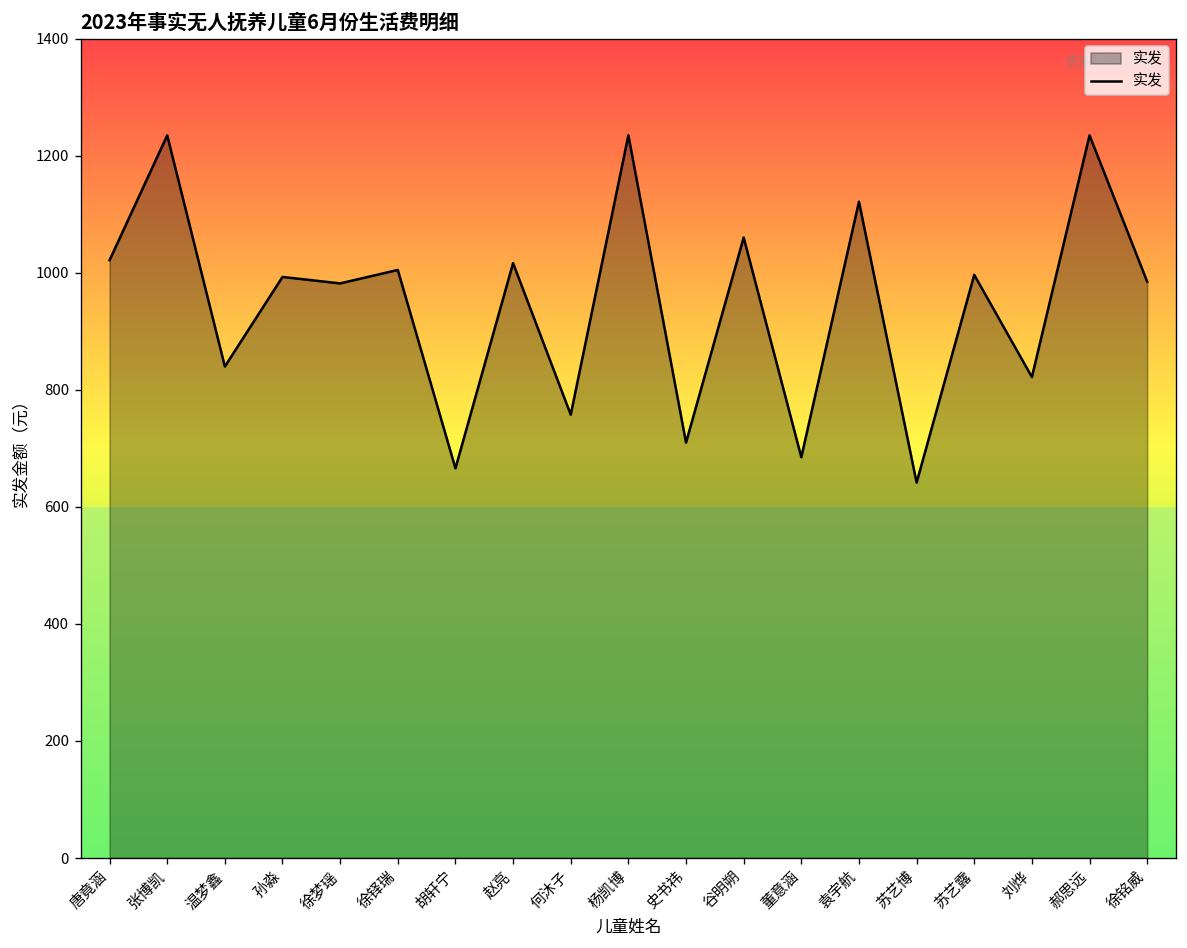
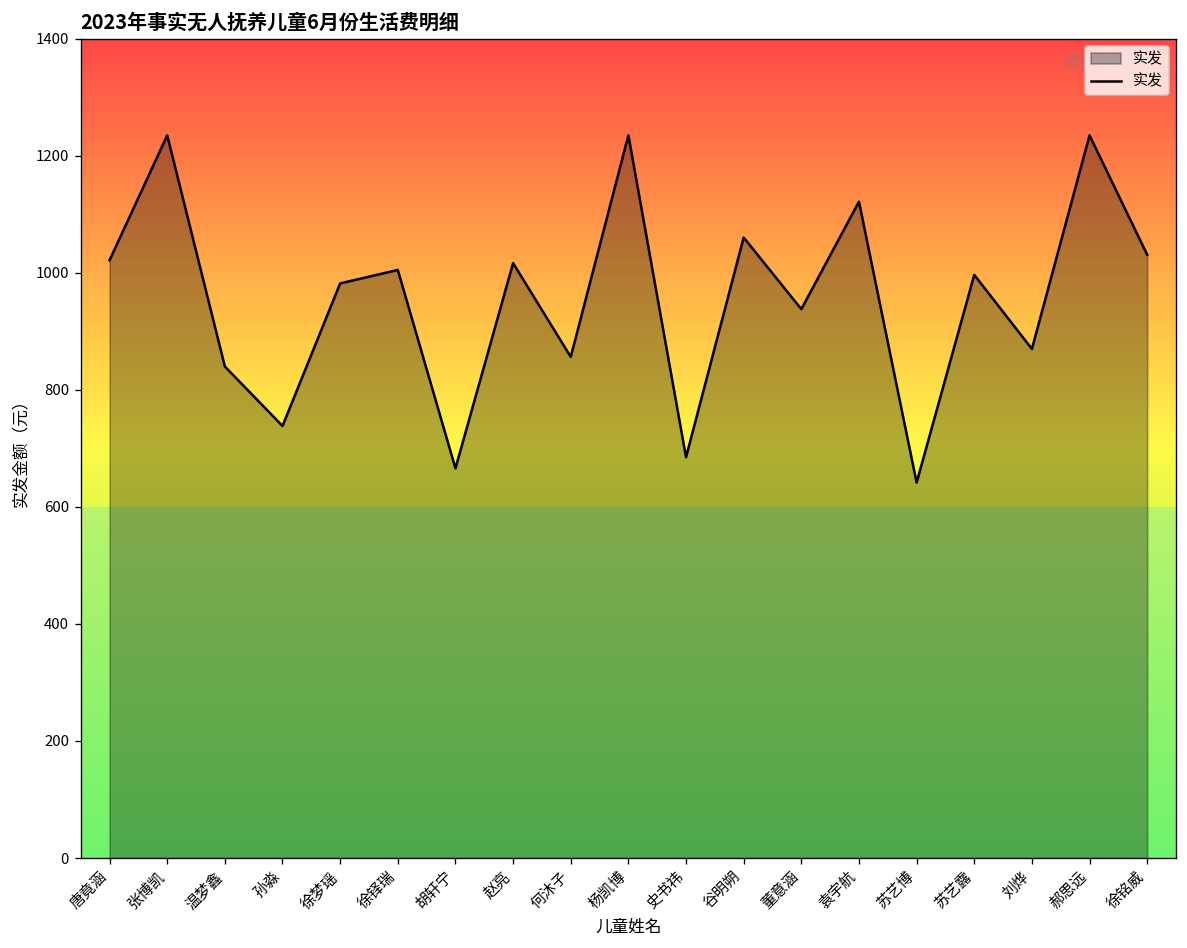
  {
    "唐竟涵": 1020,
    "张博凯": 1240,
    "温梦鑫": 840,
-   "孙淼": 990,
+   "孙淼": 740,
    "徐梦瑶": 980,
    "徐铎瑞": 1010,
    "胡轩宁": 670,
    "赵亮": 1020,
-   "何沐子": 760,
+   "何沐子": 860,
    "杨凯博": 1240,
-   "史书祎": 710,
+   "史书祎": 690,
    "谷明朔": 1060,
-   "董意涵": 690,
+   "董意涵": 940,
    "袁宇航": 1120,
    "苏艺博": 640,
    "苏艺露": 1000,
-   "刘烨": 820,
+   "刘烨": 870,
    "郝思远": 1240,
-   "徐铭威": 990
+   "徐铭威": 1030
  }
